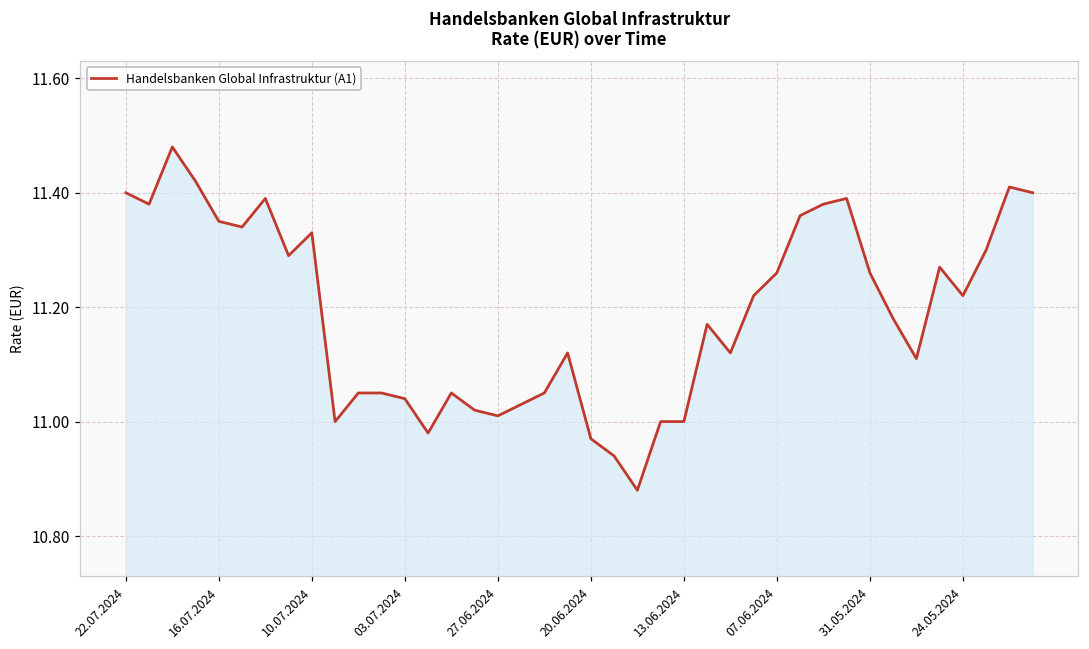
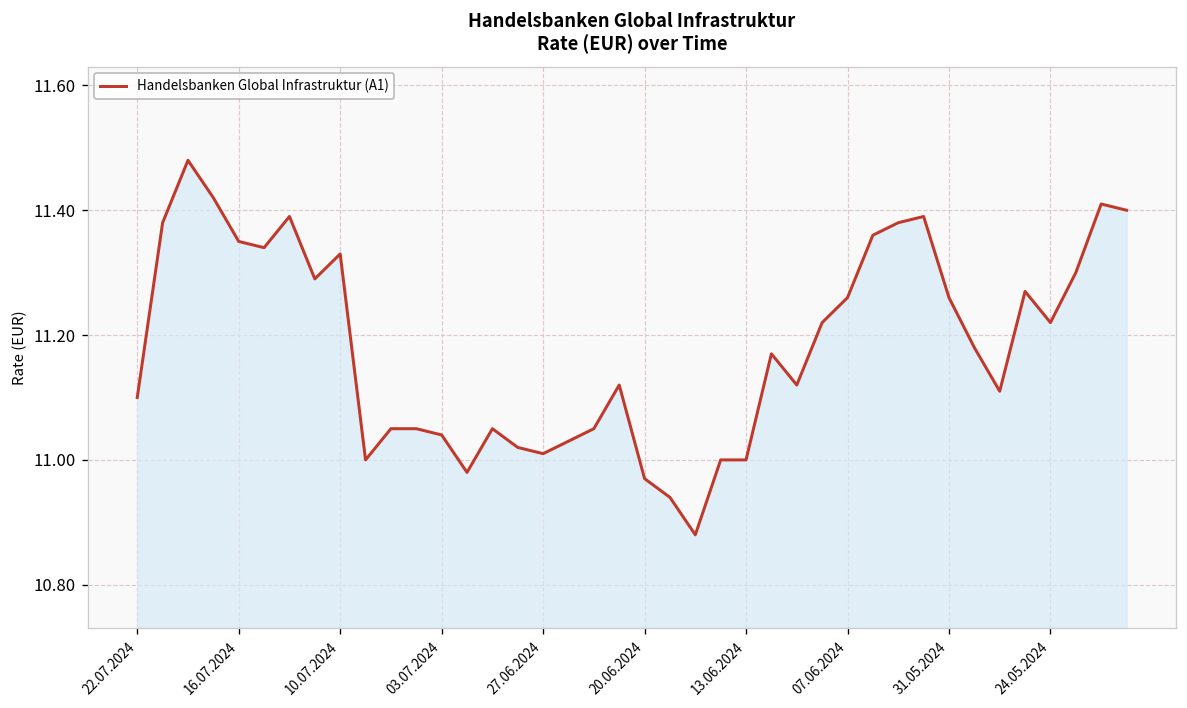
  {
-   "22.07.2024": 11.4,
+   "22.07.2024": 11.1,
    "16.07.2024": 11.35,
    "10.07.2024": 11.33,
    "03.07.2024": 11.04,
    "27.06.2024": 11.01,
    "20.06.2024": 10.97,
    "13.06.2024": 11.0,
    "07.06.2024": 11.26,
    "31.05.2024": 11.26,
    "24.05.2024": 11.22
  }
